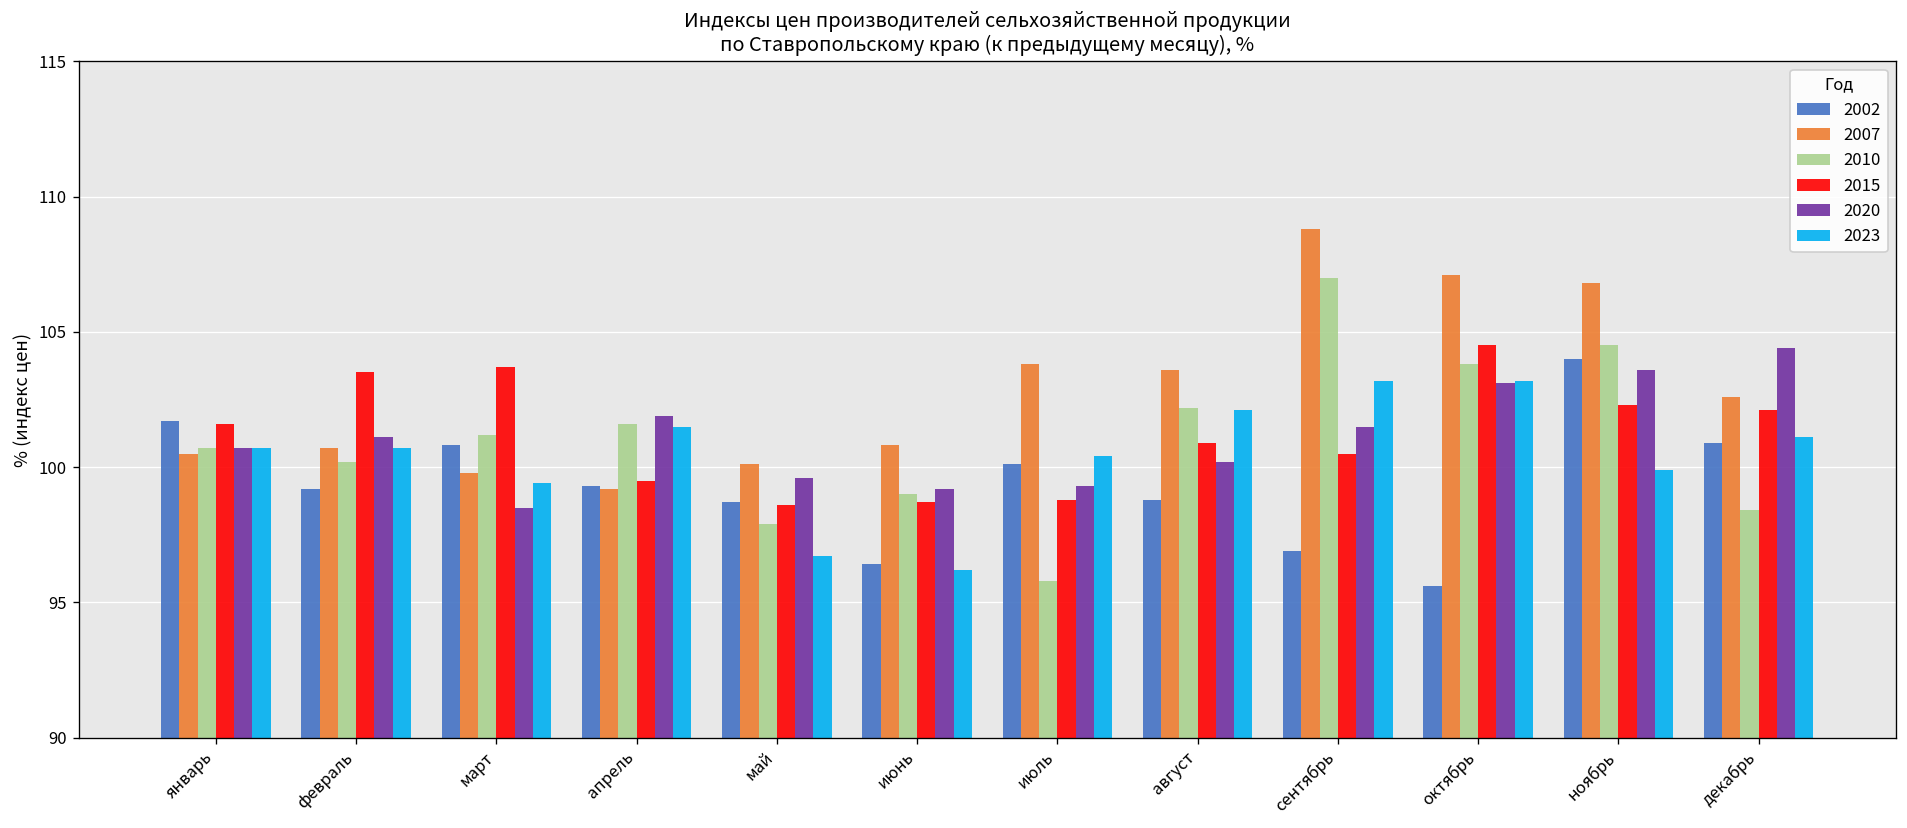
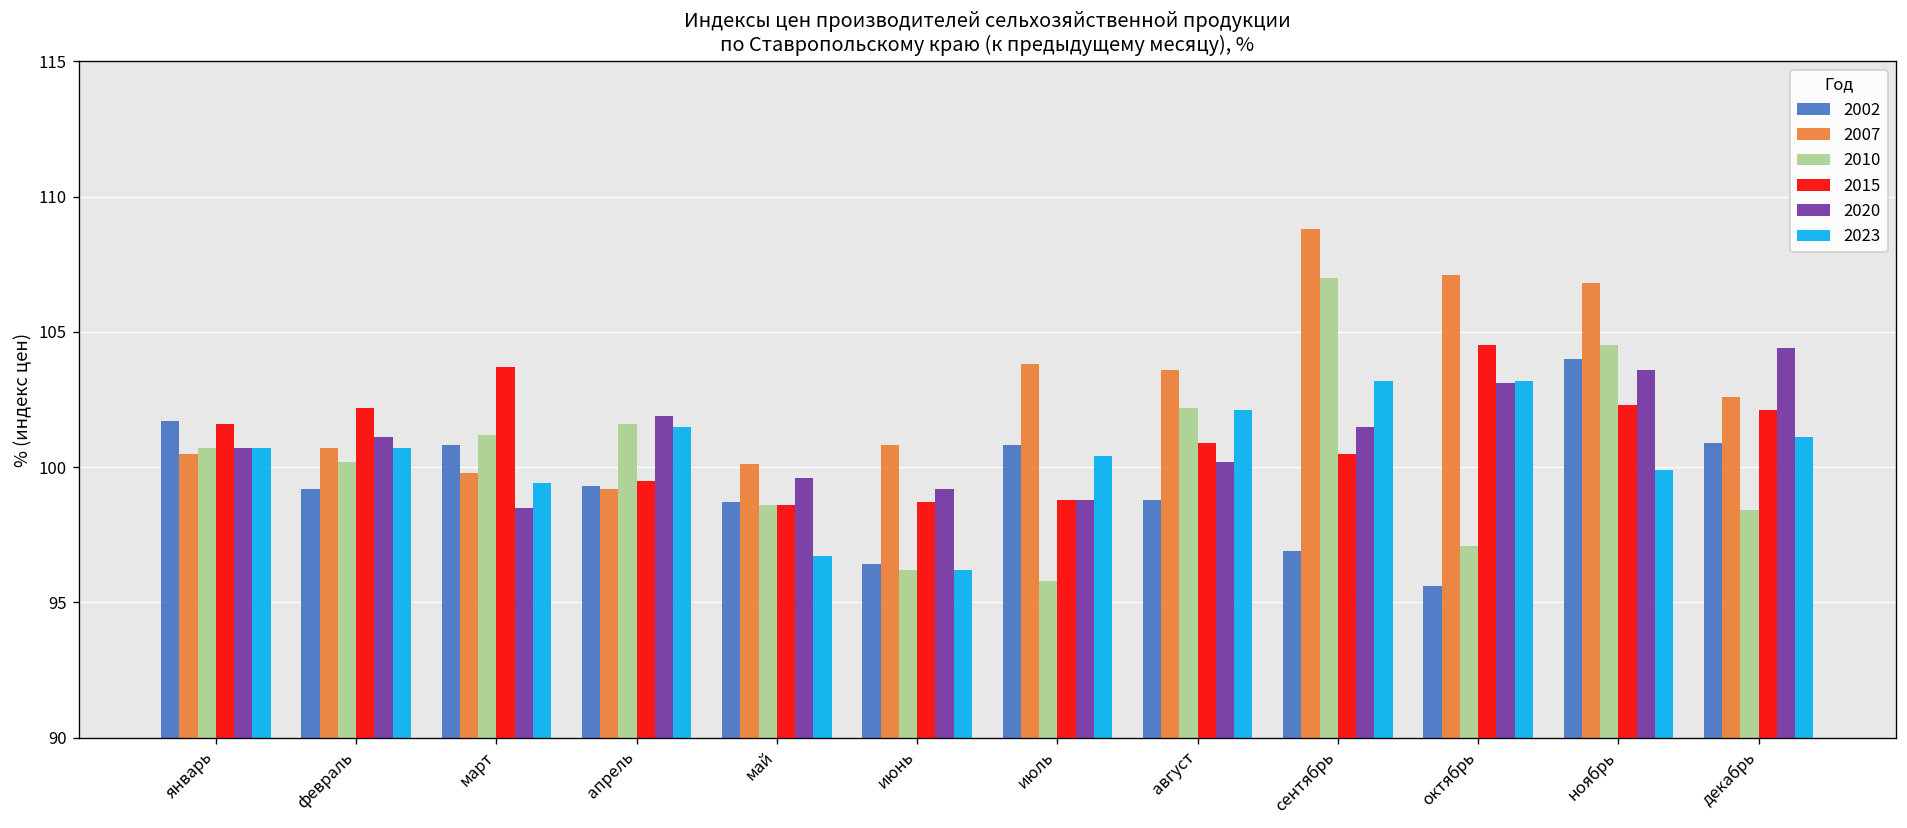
  {
    "2002": {
      "январь": 101.7,
      "февраль": 99.2,
      "март": 100.8,
      "апрель": 99.3,
      "май": 98.7,
      "июнь": 96.4,
-     "июль": 100.1,
+     "июль": 100.8,
      "август": 98.8,
      "сентябрь": 96.9,
      "октябрь": 95.6,
      "ноябрь": 104.0,
      "декабрь": 100.9
    },
    "2007": {
      "январь": 100.5,
      "февраль": 100.7,
      "март": 99.8,
      "апрель": 99.2,
      "май": 100.1,
      "июнь": 100.8,
      "июль": 103.8,
      "август": 103.6,
      "сентябрь": 108.8,
      "октябрь": 107.1,
      "ноябрь": 106.8,
      "декабрь": 102.6
    },
    "2010": {
      "январь": 100.7,
      "февраль": 100.2,
      "март": 101.2,
      "апрель": 101.6,
-     "май": 97.9,
-     "июнь": 99.0,
+     "май": 98.6,
+     "июнь": 96.2,
      "июль": 95.8,
      "август": 102.2,
      "сентябрь": 107.0,
-     "октябрь": 103.8,
+     "октябрь": 97.1,
      "ноябрь": 104.5,
      "декабрь": 98.4
    },
    "2015": {
      "январь": 101.6,
-     "февраль": 103.5,
+     "февраль": 102.2,
      "март": 103.7,
      "апрель": 99.5,
      "май": 98.6,
      "июнь": 98.7,
      "июль": 98.8,
      "август": 100.9,
      "сентябрь": 100.5,
      "октябрь": 104.5,
      "ноябрь": 102.3,
      "декабрь": 102.1
    },
    "2020": {
      "январь": 100.7,
      "февраль": 101.1,
      "март": 98.5,
      "апрель": 101.9,
      "май": 99.6,
      "июнь": 99.2,
-     "июль": 99.3,
+     "июль": 98.8,
      "август": 100.2,
      "сентябрь": 101.5,
      "октябрь": 103.1,
      "ноябрь": 103.6,
      "декабрь": 104.4
    },
    "2023": {
      "январь": 100.7,
      "февраль": 100.7,
      "март": 99.4,
      "апрель": 101.5,
      "май": 96.7,
      "июнь": 96.2,
      "июль": 100.4,
      "август": 102.1,
      "сентябрь": 103.2,
      "октябрь": 103.2,
      "ноябрь": 99.9,
      "декабрь": 101.1
    }
  }
